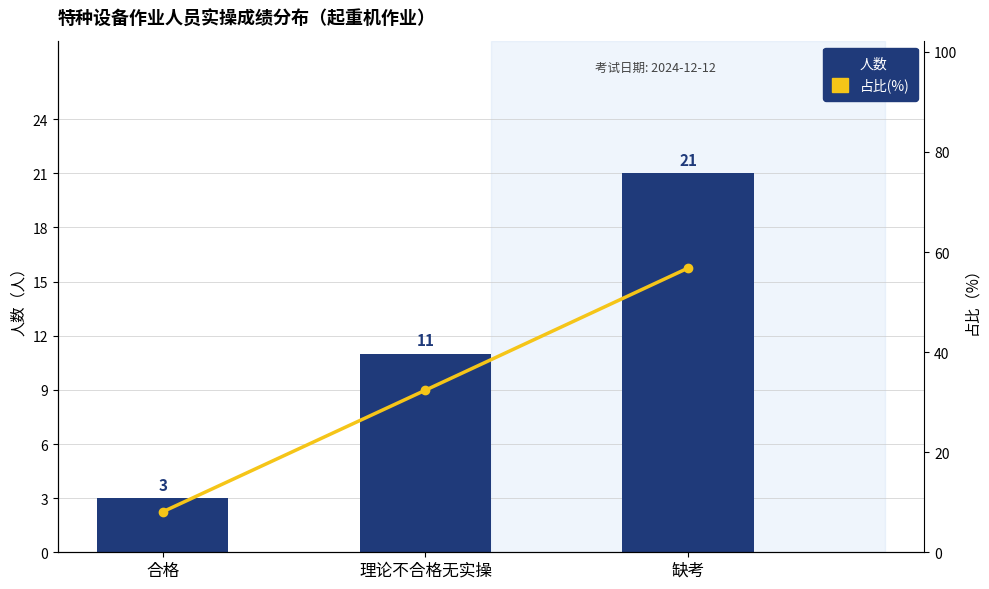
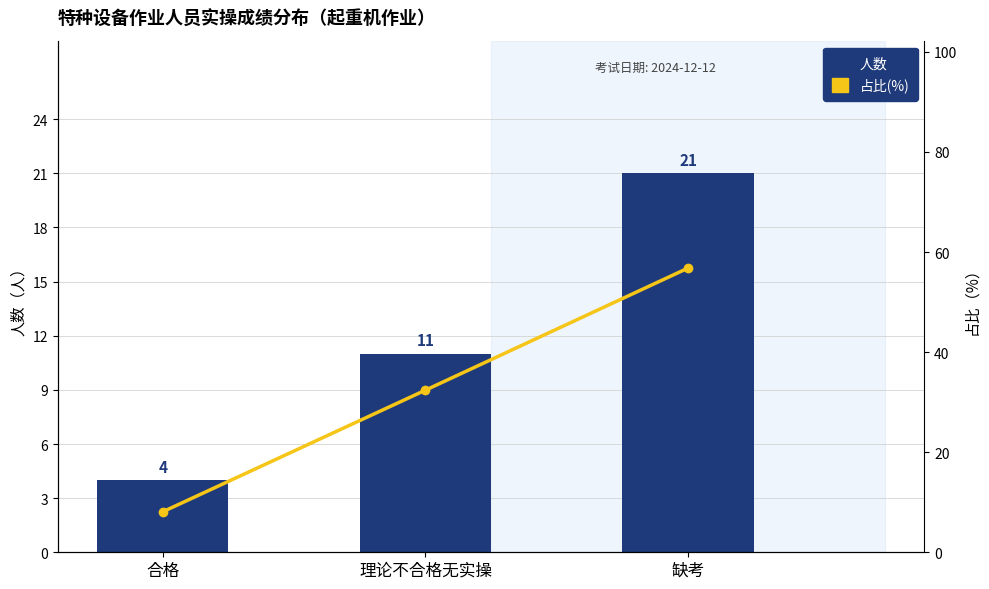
  {
    "人数": {
-     "合格": 3,
+     "合格": 4,
      "理论不合格无实操": 11,
      "缺考": 21
    }
  }
